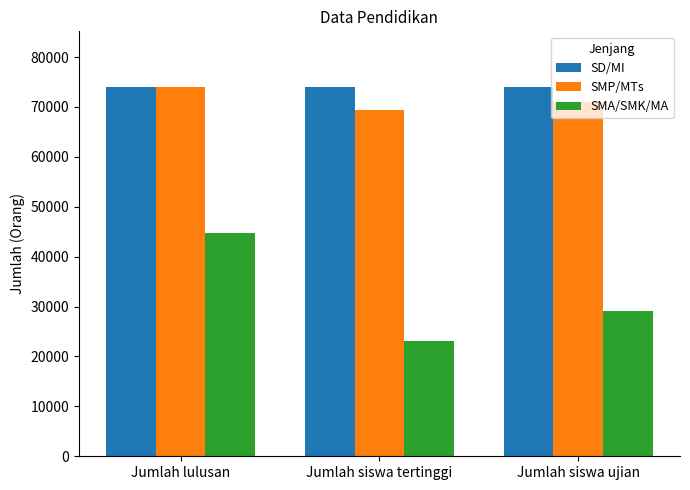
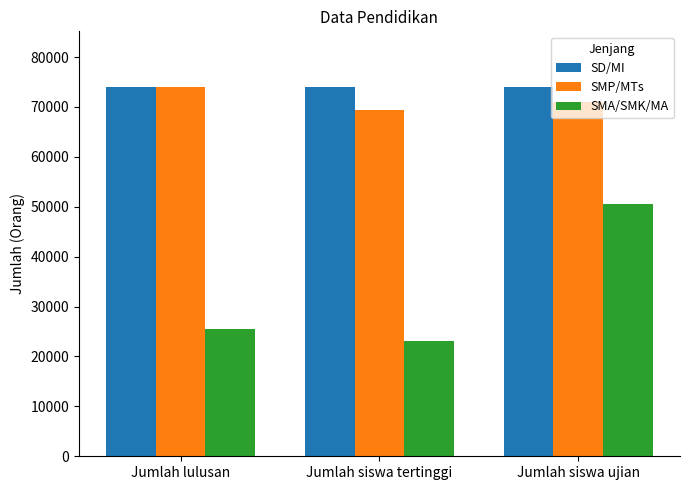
  {
    "SD/MI": {
      "Jumlah lulusan": 74000,
      "Jumlah siswa tertinggi": 74000,
      "Jumlah siswa ujian": 74000
    },
    "SMP/MTs": {
      "Jumlah lulusan": 74000,
      "Jumlah siswa tertinggi": 69000
    },
    "SMA/SMK/MA": {
-     "Jumlah lulusan": 45000,
+     "Jumlah lulusan": 25000,
      "Jumlah siswa tertinggi": 23000,
-     "Jumlah siswa ujian": 29000
+     "Jumlah siswa ujian": 51000
    }
  }
